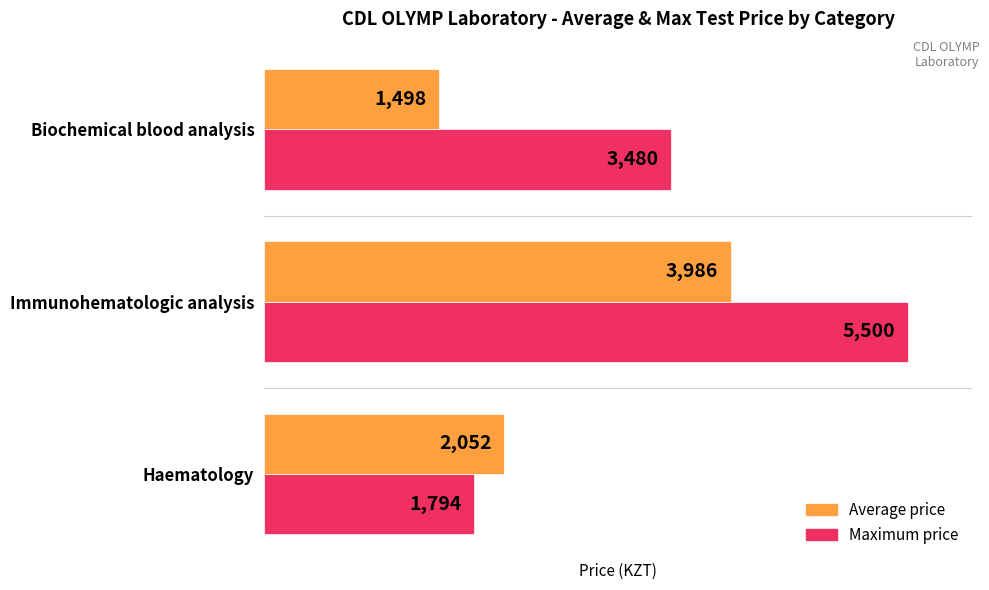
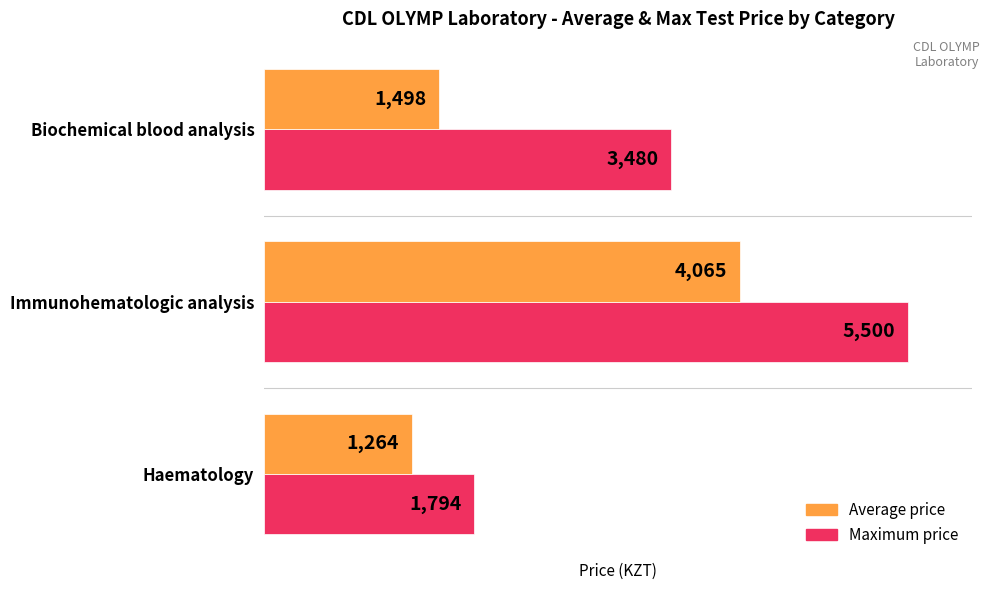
  {
    "Maximum price": {
      "Biochemical blood analysis": "3,480",
      "Immunohematologic analysis": "5,500",
      "Haematology": "1,794"
    },
    "Average price": {
      "Biochemical blood analysis": "1,498",
-     "Immunohematologic analysis": "3,986",
-     "Haematology": "2,052"
+     "Immunohematologic analysis": "4,065",
+     "Haematology": "1,264"
    }
  }
